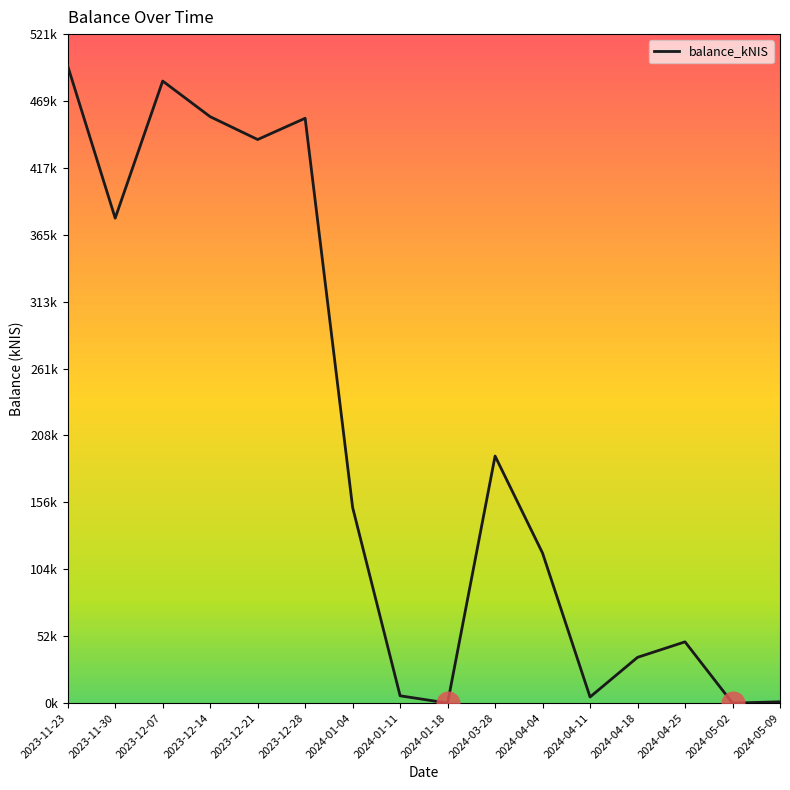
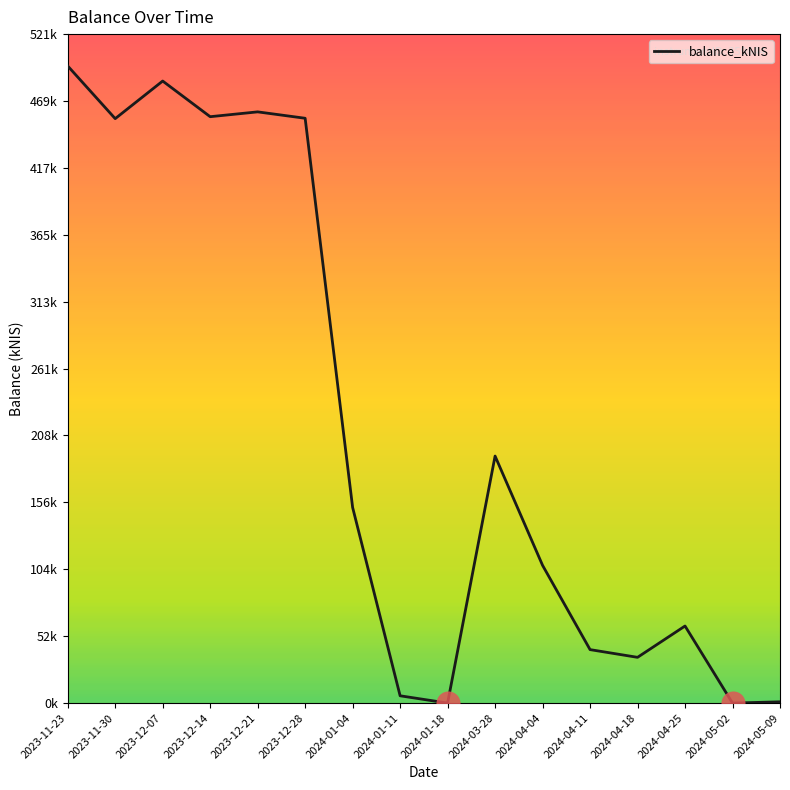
  {
    "balance_kNIS": {
      "2023-11-23": 496000,
-     "2023-11-30": 378000,
+     "2023-11-30": 455000,
      "2023-12-07": 484000,
      "2023-12-14": 457000,
-     "2023-12-21": 439000,
+     "2023-12-21": 460000,
      "2023-12-28": 456000,
      "2024-01-04": 152000,
      "2024-01-11": 6000,
      "2024-03-28": 192000,
-     "2024-04-04": 117000,
-     "2024-04-11": 5000,
+     "2024-04-04": 107000,
+     "2024-04-11": 42000,
      "2024-04-18": 36000,
-     "2024-04-25": 48000,
+     "2024-04-25": 60000,
      "2024-05-09": 1000
    }
  }
